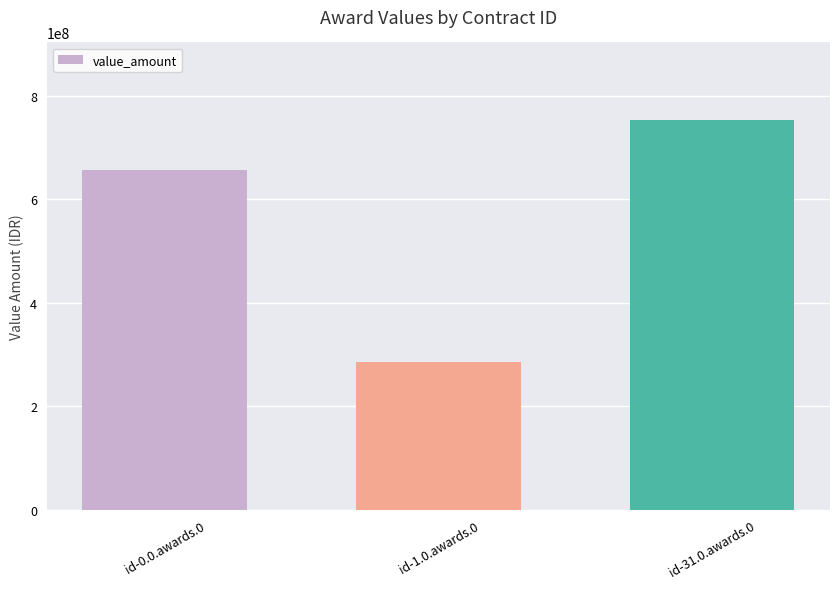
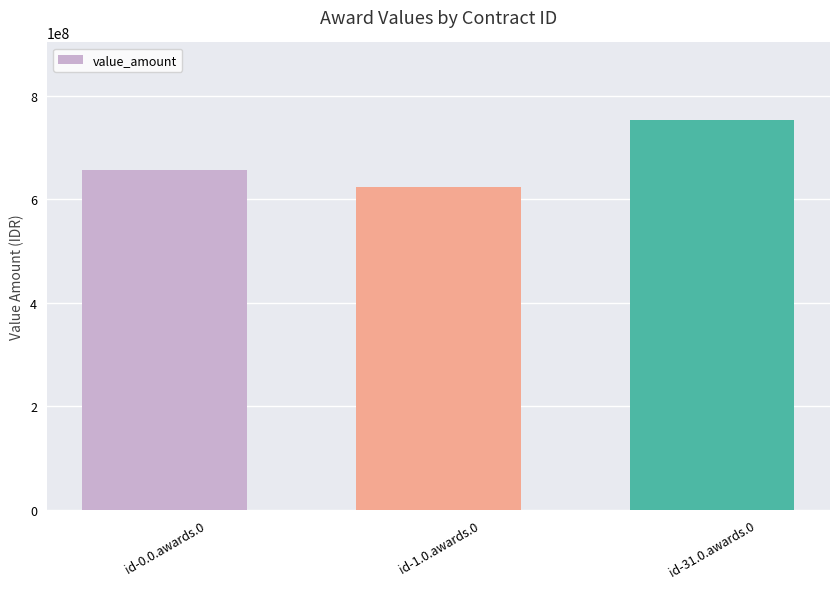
  {
    "id-0.0.awards.0": 660000000,
-   "id-1.0.awards.0": 290000000,
+   "id-1.0.awards.0": 620000000,
    "id-31.0.awards.0": 750000000
  }
